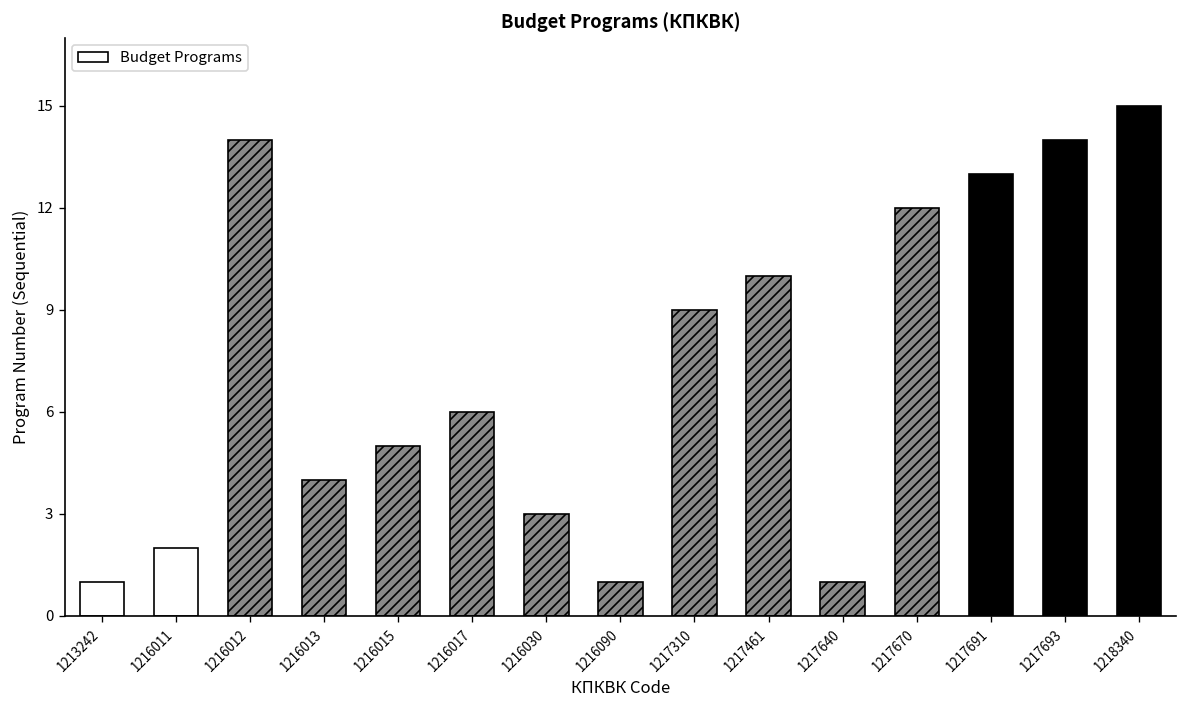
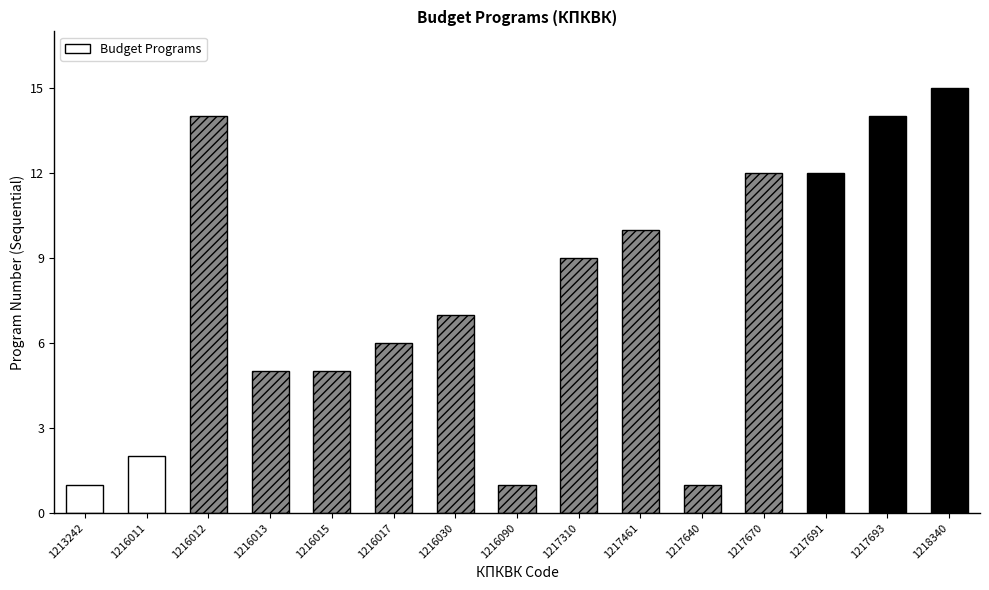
  {
    "1213242": 1,
    "1216011": 2,
    "1216012": 14,
-   "1216013": 4,
+   "1216013": 5,
    "1216015": 5,
    "1216017": 6,
-   "1216030": 3,
+   "1216030": 7,
    "1216090": 1,
    "1217310": 9,
    "1217461": 10,
    "1217640": 1,
    "1217670": 12,
-   "1217691": 13,
+   "1217691": 12,
    "1217693": 14,
    "1218340": 15
  }
